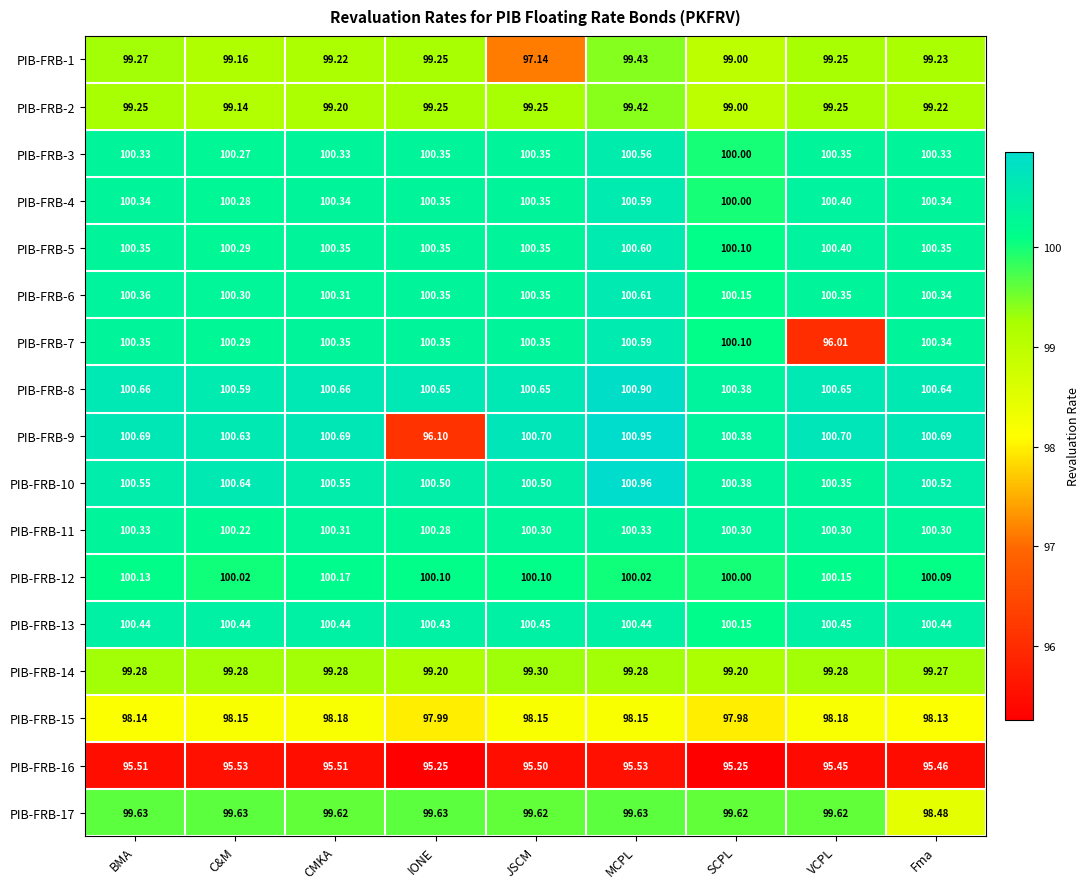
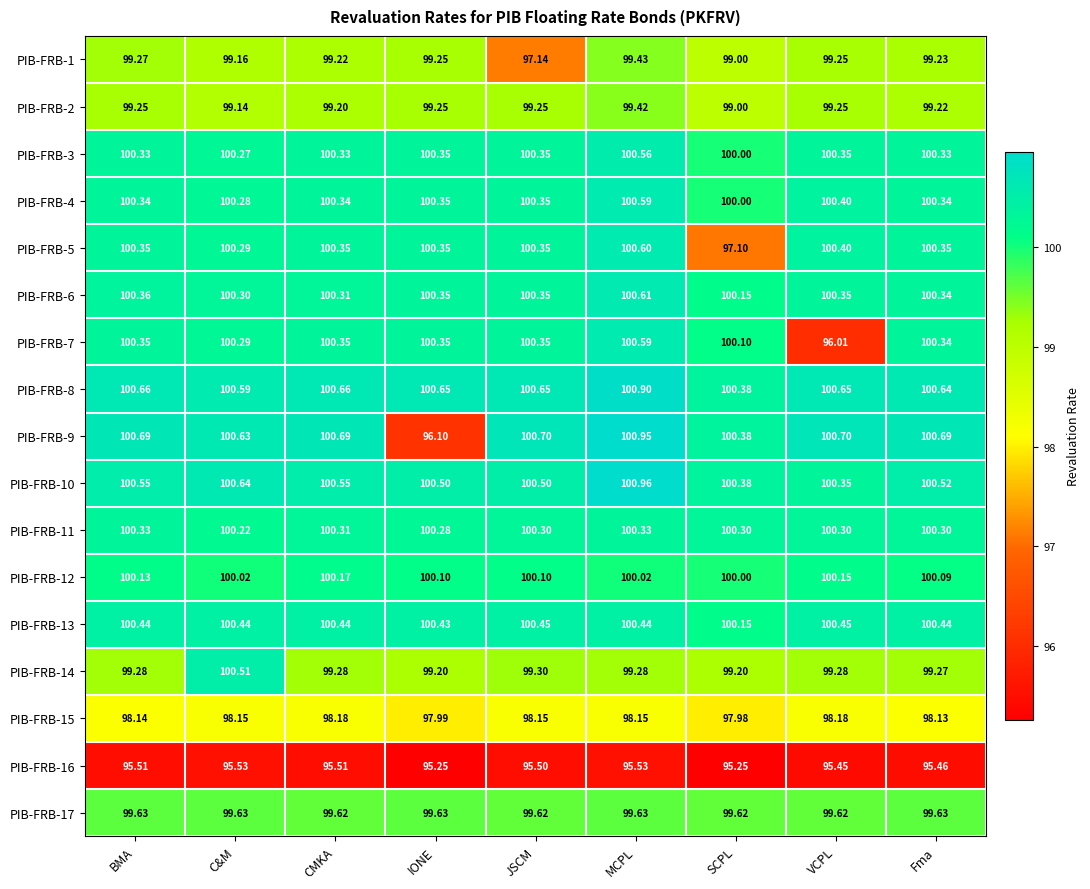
  {
    "PIB-FRB-1": {
      "BMA": 99.27,
      "C&M": 99.16,
      "CMKA": 99.22,
      "IONE": 99.25,
      "JSCM": 97.14,
      "MCPL": 99.43,
      "SCPL": 99.00,
      "VCPL": 99.25,
      "Fma": 99.23
    },
    "PIB-FRB-2": {
      "BMA": 99.25,
      "C&M": 99.14,
      "CMKA": 99.20,
      "IONE": 99.25,
      "JSCM": 99.25,
      "MCPL": 99.42,
      "SCPL": 99.00,
      "VCPL": 99.25,
      "Fma": 99.22
    },
    "PIB-FRB-3": {
      "BMA": 100.33,
      "C&M": 100.27,
      "CMKA": 100.33,
      "IONE": 100.35,
      "JSCM": 100.35,
      "MCPL": 100.56,
      "SCPL": 100.00,
      "VCPL": 100.35,
      "Fma": 100.33
    },
    "PIB-FRB-4": {
      "BMA": 100.34,
      "C&M": 100.28,
      "CMKA": 100.34,
      "IONE": 100.35,
      "JSCM": 100.35,
      "MCPL": 100.59,
      "SCPL": 100.00,
      "VCPL": 100.40,
      "Fma": 100.34
    },
    "PIB-FRB-5": {
      "BMA": 100.35,
      "C&M": 100.29,
      "CMKA": 100.35,
      "IONE": 100.35,
      "JSCM": 100.35,
      "MCPL": 100.60,
-     "SCPL": 100.10,
+     "SCPL": 97.10,
      "VCPL": 100.40,
      "Fma": 100.35
    },
    "PIB-FRB-6": {
      "BMA": 100.36,
      "C&M": 100.30,
      "CMKA": 100.31,
      "IONE": 100.35,
      "JSCM": 100.35,
      "MCPL": 100.61,
      "SCPL": 100.15,
      "VCPL": 100.35,
      "Fma": 100.34
    },
    "PIB-FRB-7": {
      "BMA": 100.35,
      "C&M": 100.29,
      "CMKA": 100.35,
      "IONE": 100.35,
      "JSCM": 100.35,
      "MCPL": 100.59,
      "SCPL": 100.10,
      "VCPL": 96.01,
      "Fma": 100.34
    },
    "PIB-FRB-8": {
      "BMA": 100.66,
      "C&M": 100.59,
      "CMKA": 100.66,
      "IONE": 100.65,
      "JSCM": 100.65,
      "MCPL": 100.90,
      "SCPL": 100.38,
      "VCPL": 100.65,
      "Fma": 100.64
    },
    "PIB-FRB-9": {
      "BMA": 100.69,
      "C&M": 100.63,
      "CMKA": 100.69,
      "IONE": 96.10,
      "JSCM": 100.70,
      "MCPL": 100.95,
      "SCPL": 100.38,
      "VCPL": 100.70,
      "Fma": 100.69
    },
    "PIB-FRB-10": {
      "BMA": 100.55,
      "C&M": 100.64,
      "CMKA": 100.55,
      "IONE": 100.50,
      "JSCM": 100.50,
      "MCPL": 100.96,
      "SCPL": 100.38,
      "VCPL": 100.35,
      "Fma": 100.52
    },
    "PIB-FRB-11": {
      "BMA": 100.33,
      "C&M": 100.22,
      "CMKA": 100.31,
      "IONE": 100.28,
      "JSCM": 100.30,
      "MCPL": 100.33,
      "SCPL": 100.30,
      "VCPL": 100.30,
      "Fma": 100.30
    },
    "PIB-FRB-12": {
      "BMA": 100.13,
      "C&M": 100.02,
      "CMKA": 100.17,
      "IONE": 100.10,
      "JSCM": 100.10,
      "MCPL": 100.02,
      "SCPL": 100.00,
      "VCPL": 100.15,
      "Fma": 100.09
    },
    "PIB-FRB-13": {
      "BMA": 100.44,
      "C&M": 100.44,
      "CMKA": 100.44,
      "IONE": 100.43,
      "JSCM": 100.45,
      "MCPL": 100.44,
      "SCPL": 100.15,
      "VCPL": 100.45,
      "Fma": 100.44
    },
    "PIB-FRB-14": {
      "BMA": 99.28,
-     "C&M": 99.28,
+     "C&M": 100.51,
      "CMKA": 99.28,
      "IONE": 99.20,
      "JSCM": 99.30,
      "MCPL": 99.28,
      "SCPL": 99.20,
      "VCPL": 99.28,
      "Fma": 99.27
    },
    "PIB-FRB-15": {
      "BMA": 98.14,
      "C&M": 98.15,
      "CMKA": 98.18,
      "IONE": 97.99,
      "JSCM": 98.15,
      "MCPL": 98.15,
      "SCPL": 97.98,
      "VCPL": 98.18,
      "Fma": 98.13
    },
    "PIB-FRB-16": {
      "BMA": 95.51,
      "C&M": 95.53,
      "CMKA": 95.51,
      "IONE": 95.25,
      "JSCM": 95.50,
      "MCPL": 95.53,
      "SCPL": 95.25,
      "VCPL": 95.45,
      "Fma": 95.46
    },
    "PIB-FRB-17": {
      "BMA": 99.63,
      "C&M": 99.63,
      "CMKA": 99.62,
      "IONE": 99.63,
      "JSCM": 99.62,
      "MCPL": 99.63,
      "SCPL": 99.62,
      "VCPL": 99.62,
-     "Fma": 98.48
+     "Fma": 99.63
    }
  }
